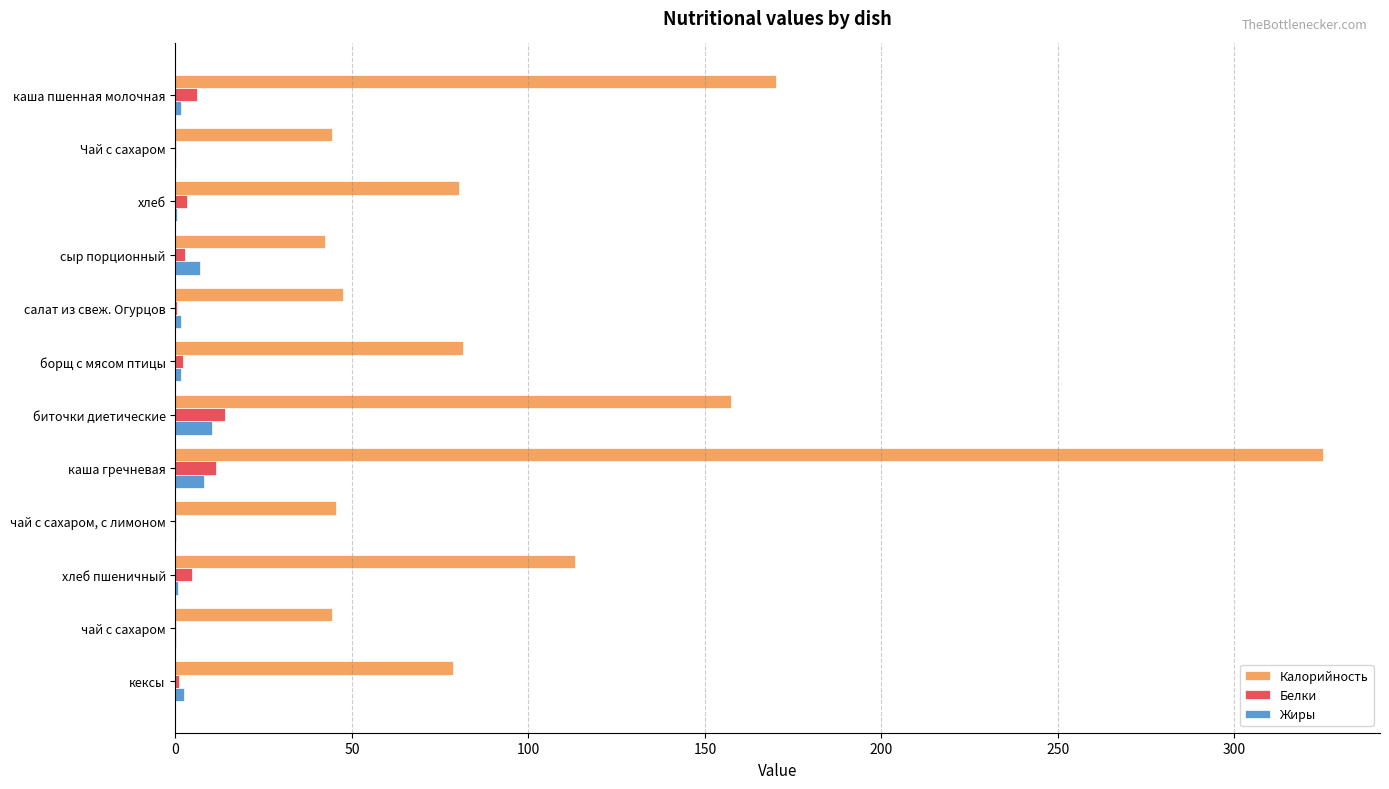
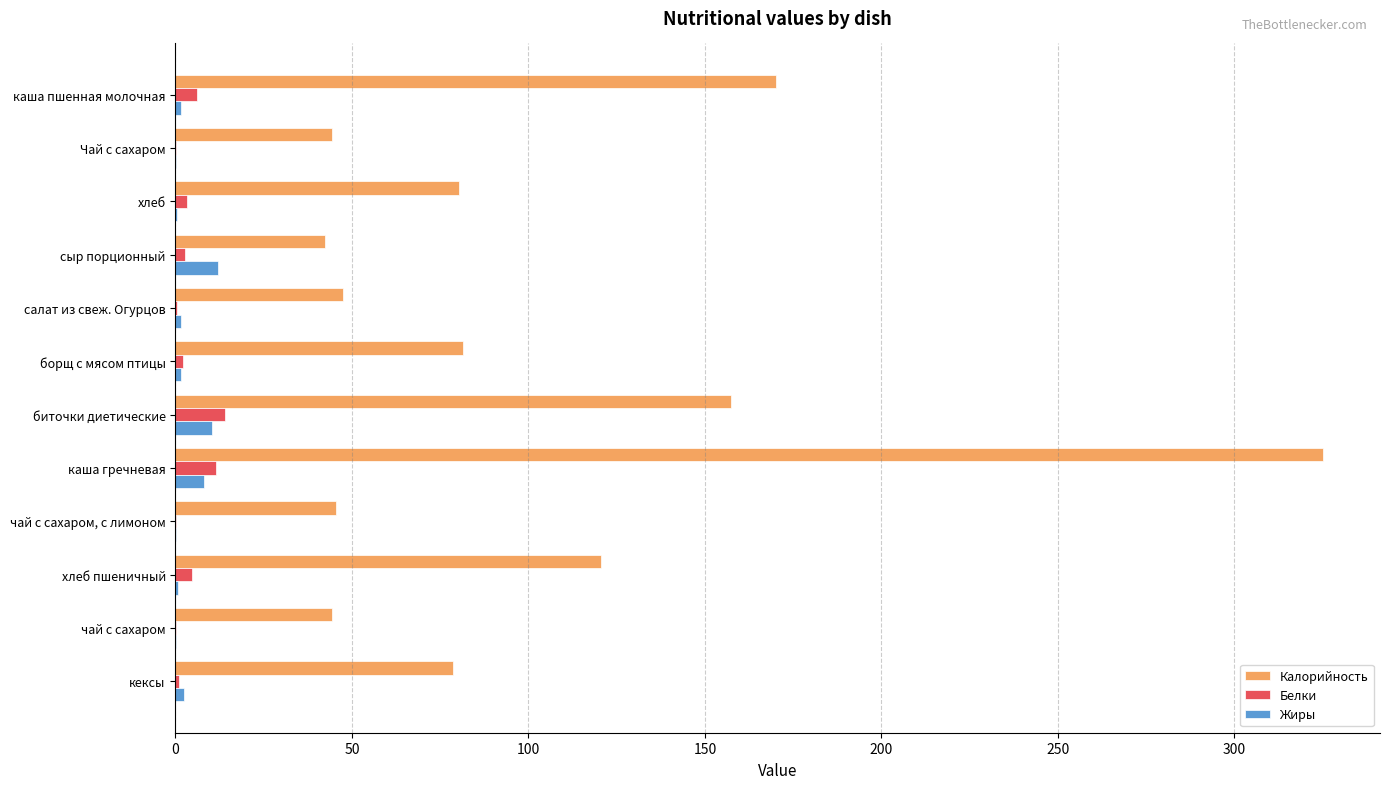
  {
    "Калорийность": {
      "каша пшенная молочная": 170,
      "Чай с сахаром": 44,
      "хлеб": 80,
      "сыр порционный": 42,
      "салат из свеж. Огурцов": 47,
      "борщ с мясом птицы": 82,
      "биточки диетические": 157,
      "каша гречневая": 325,
      "чай с сахаром, с лимоном": 46,
-     "хлеб пшеничный": 113,
+     "хлеб пшеничный": 121,
      "чай с сахаром": 44,
      "кексы": 79
    },
    "Белки": {
      "каша пшенная молочная": 6,
      "хлеб": 3,
      "сыр порционный": 3,
      "борщ с мясом птицы": 2,
      "биточки диетические": 14,
      "каша гречневая": 12,
      "хлеб пшеничный": 5,
      "кексы": 1
    },
    "Жиры": {
      "каша пшенная молочная": 2,
-     "сыр порционный": 7,
+     "сыр порционный": 12,
      "салат из свеж. Огурцов": 2,
      "борщ с мясом птицы": 2,
      "биточки диетические": 10,
      "каша гречневая": 8,
      "хлеб пшеничный": 1,
      "кексы": 2
    }
  }
